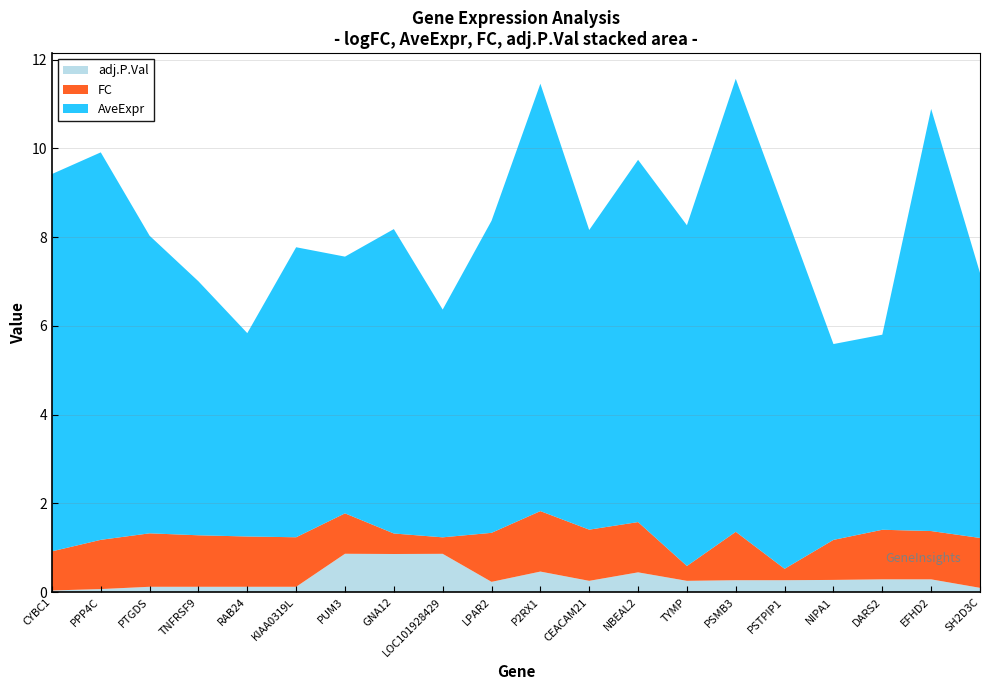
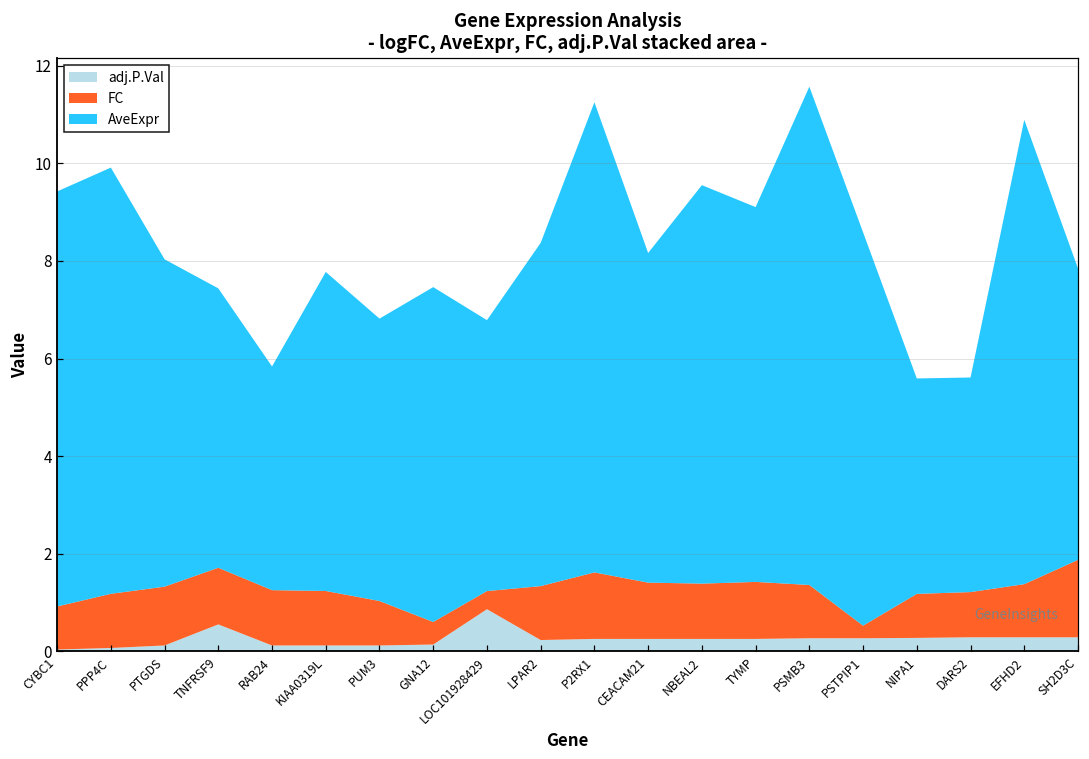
  {
    "adj.P.Val": {
      "PPP4C": 0.1,
      "PTGDS": 0.1,
-     "TNFRSF9": 0.1,
+     "TNFRSF9": 0.6,
      "RAB24": 0.1,
      "KIAA0319L": 0.1,
-     "PUM3": 0.9,
-     "GNA12": 0.9,
+     "PUM3": 0.1,
+     "GNA12": 0.1,
      "LOC101928429": 0.9,
      "LPAR2": 0.2,
-     "P2RX1": 0.5,
+     "P2RX1": 0.3,
      "CEACAM21": 0.3,
-     "NBEAL2": 0.4,
+     "NBEAL2": 0.3,
      "TYMP": 0.3,
      "PSMB3": 0.3,
      "PSTPIP1": 0.3,
      "NIPA1": 0.3,
      "DARS2": 0.3,
      "EFHD2": 0.3,
-     "SH2D3C": 0.1
+     "SH2D3C": 0.3
    },
    "FC": {
      "CYBC1": 0.9,
      "PPP4C": 1.1,
      "PTGDS": 1.2,
      "TNFRSF9": 1.2,
      "RAB24": 1.1,
      "KIAA0319L": 1.1,
      "PUM3": 0.9,
      "GNA12": 0.5,
      "LOC101928429": 0.4,
      "LPAR2": 1.1,
      "P2RX1": 1.4,
      "CEACAM21": 1.2,
      "NBEAL2": 1.1,
-     "TYMP": 0.3,
+     "TYMP": 1.2,
      "PSMB3": 1.1,
      "PSTPIP1": 0.3,
      "NIPA1": 0.9,
-     "DARS2": 1.1,
+     "DARS2": 0.9,
      "EFHD2": 1.1,
-     "SH2D3C": 1.1
+     "SH2D3C": 1.6
    },
    "AveExpr": {
      "CYBC1": 8.5,
      "PPP4C": 8.7,
      "PTGDS": 6.7,
      "TNFRSF9": 5.7,
      "RAB24": 4.6,
      "KIAA0319L": 6.5,
      "PUM3": 5.8,
      "GNA12": 6.9,
-     "LOC101928429": 5.1,
+     "LOC101928429": 5.6,
      "LPAR2": 7.0,
      "P2RX1": 9.6,
      "CEACAM21": 6.8,
      "NBEAL2": 8.2,
      "TYMP": 7.7,
      "PSMB3": 10.2,
      "PSTPIP1": 8.1,
      "NIPA1": 4.4,
      "DARS2": 4.4,
      "EFHD2": 9.5,
      "SH2D3C": 6.0
    }
  }
